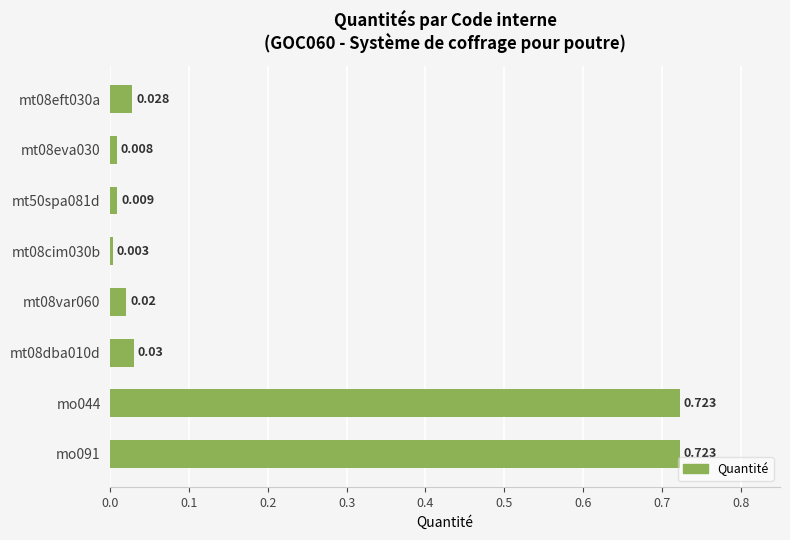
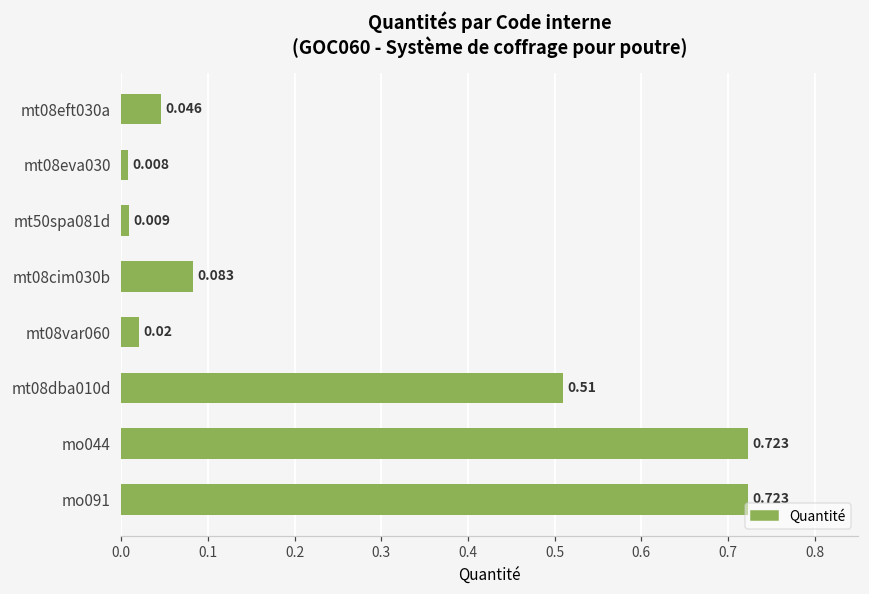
  {
-   "mt08eft030a": 0.028,
+   "mt08eft030a": 0.046,
    "mt08eva030": 0.008,
    "mt50spa081d": 0.009,
-   "mt08cim030b": 0.003,
+   "mt08cim030b": 0.083,
    "mt08var060": 0.02,
-   "mt08dba010d": 0.03,
+   "mt08dba010d": 0.51,
    "mo044": 0.723
  }
